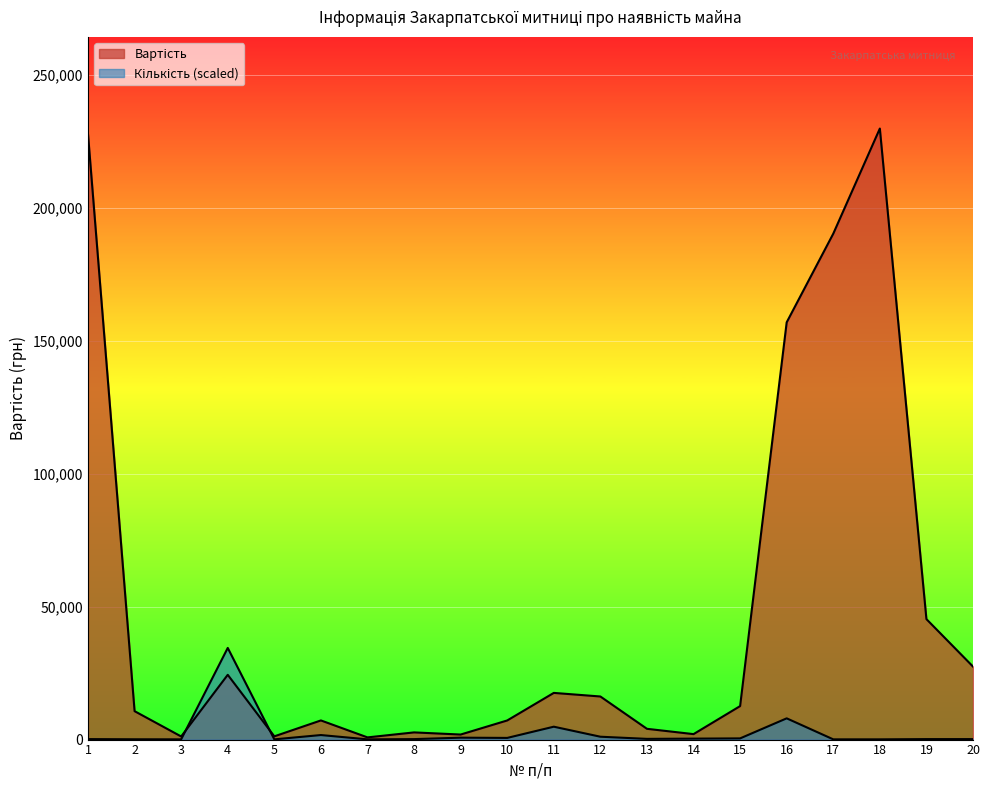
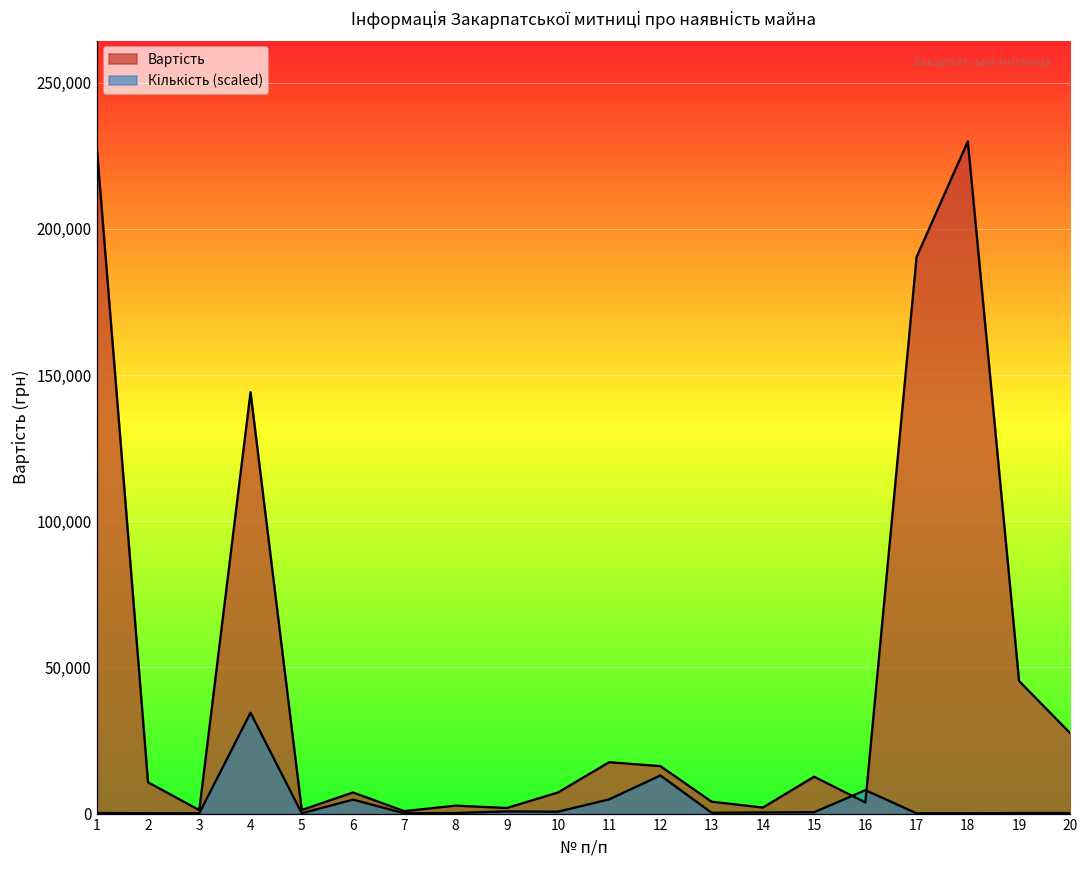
  {
    "Вартість": {
      "1": "228,000",
      "2": "11,000",
      "3": "1,000",
-     "4": "24,000",
+     "4": "144,000",
      "5": "1,000",
      "6": "7,000",
      "8": "3,000",
      "9": "2,000",
      "10": "7,000",
      "11": "18,000",
      "12": "16,000",
      "13": "4,000",
      "14": "2,000",
      "15": "13,000",
-     "16": "157,000",
+     "16": "4,000",
      "17": "190,000",
      "18": "230,000",
      "19": "45,000",
      "20": "27,000"
    },
    "Кількість (scaled)": {
      "1": "0",
      "2": "0",
      "3": "0",
      "4": "34,000",
      "5": "0",
-     "6": "2,000",
+     "6": "5,000",
      "8": "0",
      "9": "1,000",
      "10": "1,000",
      "11": "5,000",
-     "12": "1,000",
+     "12": "13,000",
      "13": "0",
      "14": "0",
      "15": "0",
      "16": "8,000",
      "17": "0",
      "18": "0",
      "19": "0",
      "20": "0"
    }
  }
